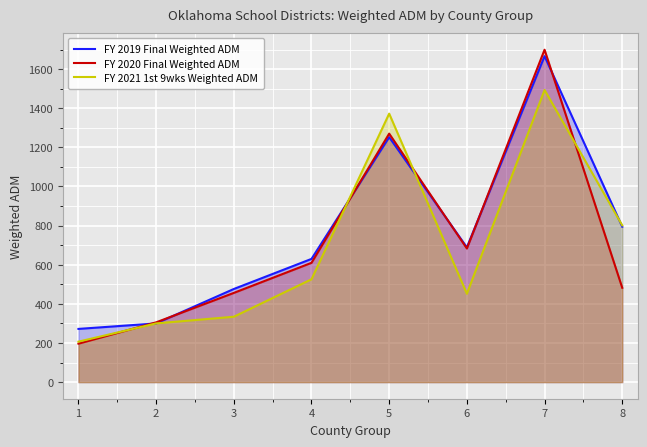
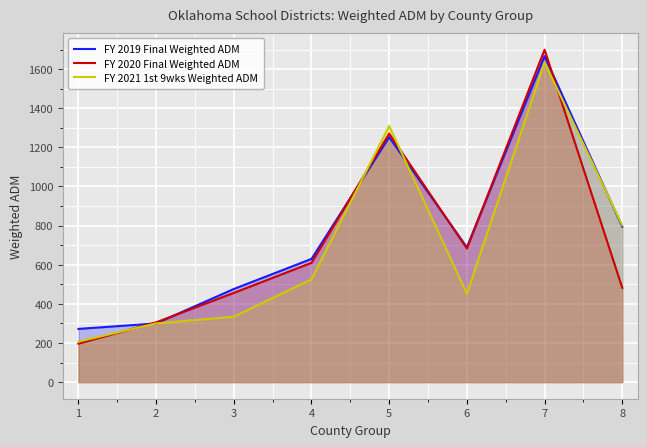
  {
    "FY 2019 Final Weighted ADM": {
      "1": 270,
      "3": 480,
      "4": 630,
      "5": 1250,
      "7": 1670
    },
    "FY 2020 Final Weighted ADM": {
      "3": 460,
      "4": 610,
      "5": 1270,
      "7": 1700,
      "8": 480
    },
    "FY 2021 1st 9wks Weighted ADM": {
      "3": 330,
      "4": 530,
-     "5": 1370,
+     "5": 1310,
      "6": 450,
-     "7": 1490
+     "7": 1630
    }
  }
